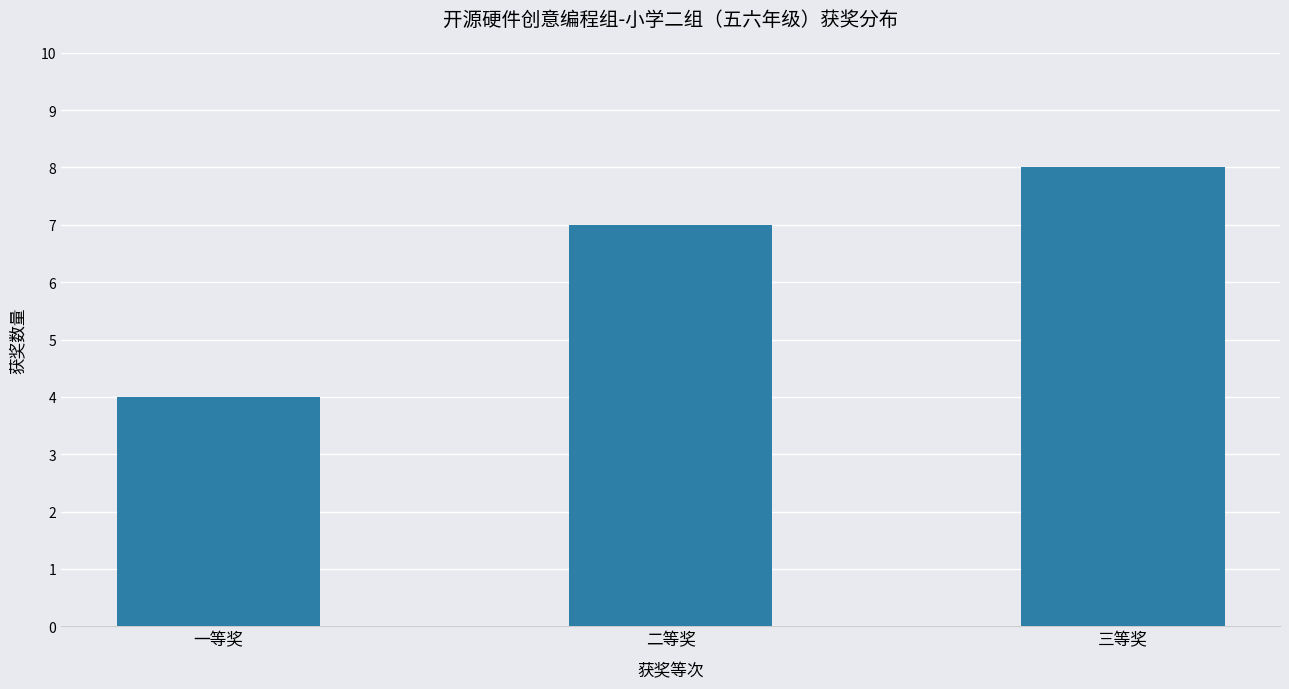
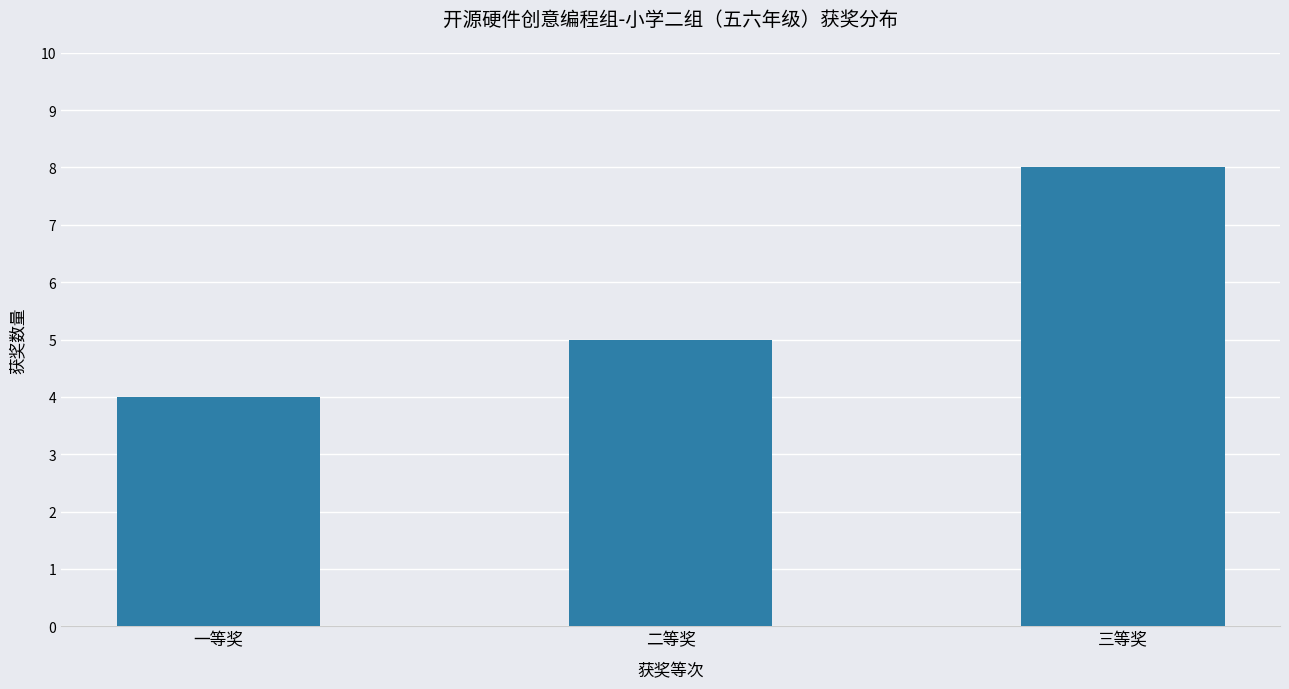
  {
    "一等奖": 4,
-   "二等奖": 7,
+   "二等奖": 5,
    "三等奖": 8
  }
